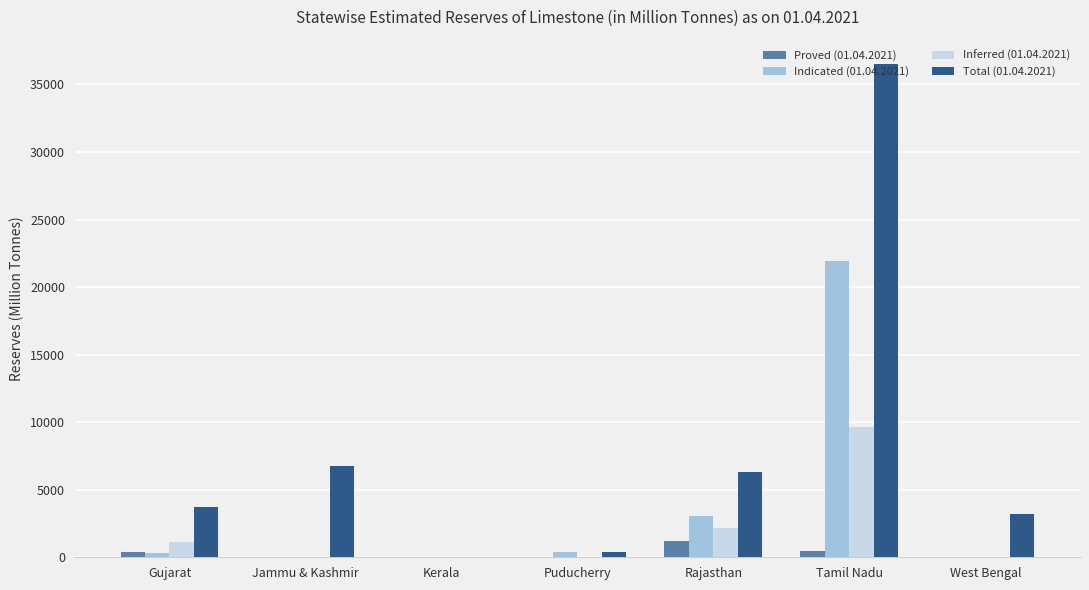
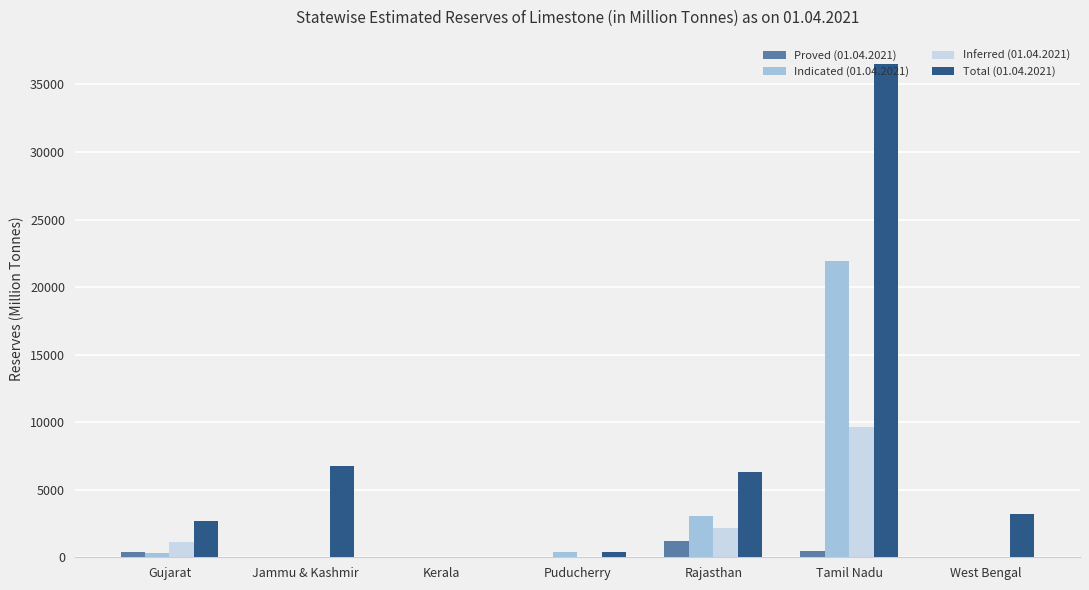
  {
    "Proved (01.04.2021)": {
      "Gujarat": 400,
      "Jammu & Kashmir": 0,
      "Kerala": 0,
      "Puducherry": 0,
      "Rajasthan": 1200,
      "Tamil Nadu": 500,
      "West Bengal": 0
    },
    "Total (01.04.2021)": {
-     "Gujarat": 3700,
+     "Gujarat": 2700,
      "Jammu & Kashmir": 6800,
      "Puducherry": 400,
      "Rajasthan": 6300,
      "Tamil Nadu": 36500,
      "West Bengal": 3200
    }
  }
